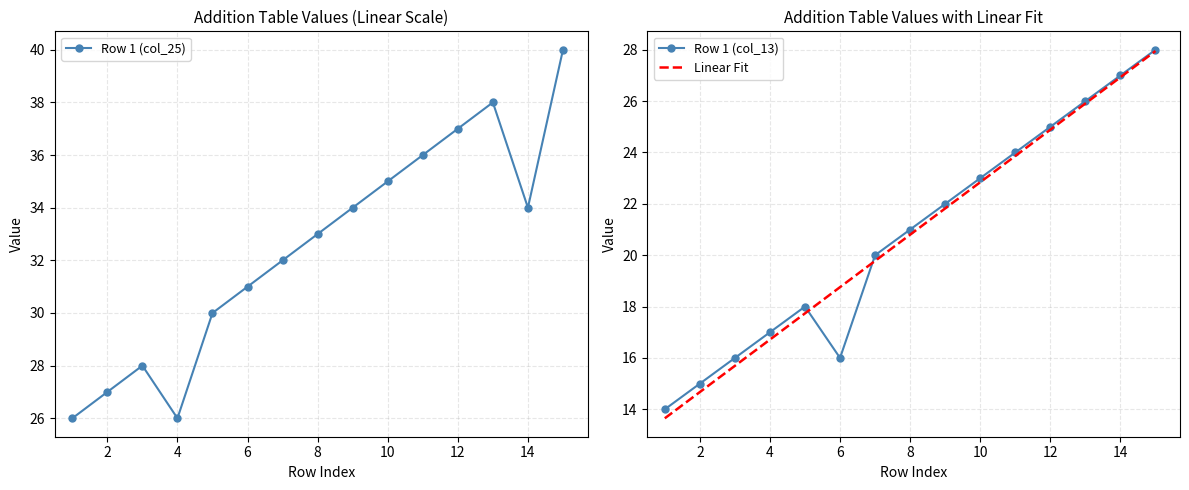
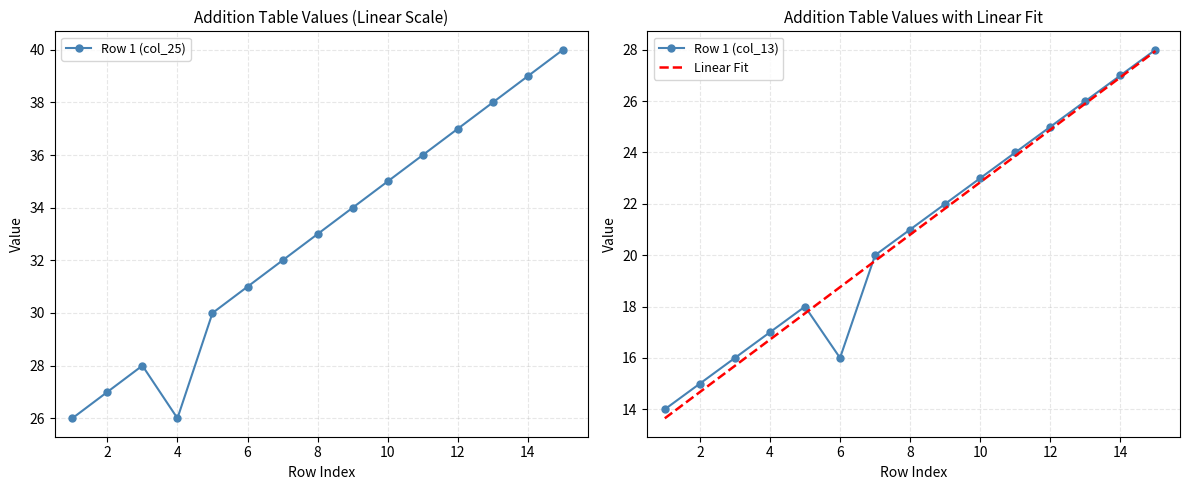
  {
    "Addition Table Values (Linear Scale)": {
      "2": 27,
      "4": 26,
      "6": 31,
      "8": 33,
      "10": 35,
      "12": 37,
-     "14": 34
+     "14": 39
    },
    "Addition Table Values with Linear Fit": {
      "Row 1 (col_13)": {
        "2": 15.0,
        "4": 17.0,
        "6": 16.0,
        "8": 21.0,
        "10": 23.0,
        "12": 25.0
      },
      "Linear Fit": {
        "2": 14.7,
        "4": 16.7,
        "6": 18.8,
        "8": 20.8,
        "10": 22.8,
        "12": 24.9
      }
    }
  }
